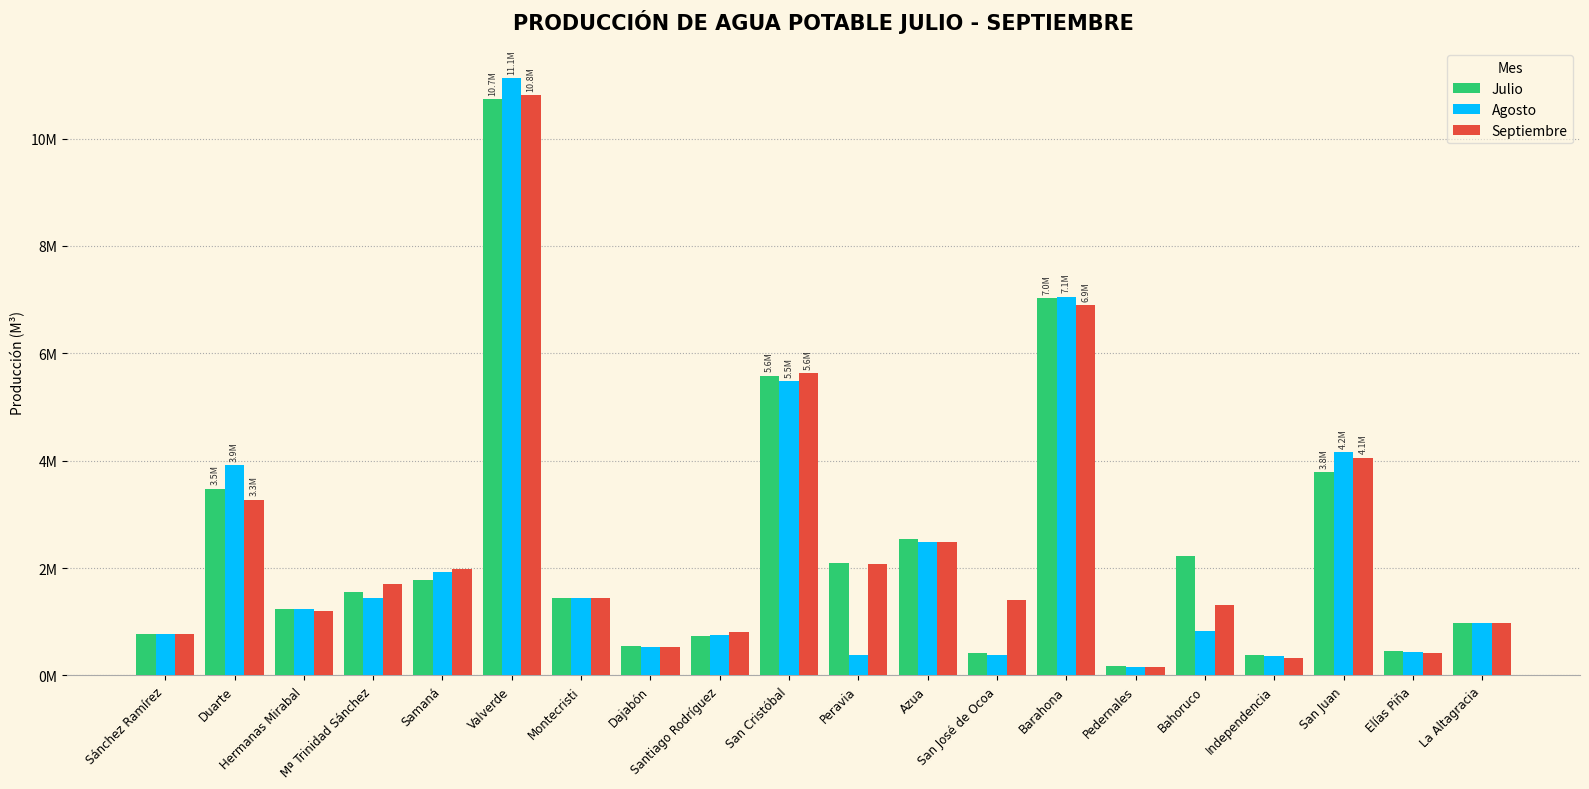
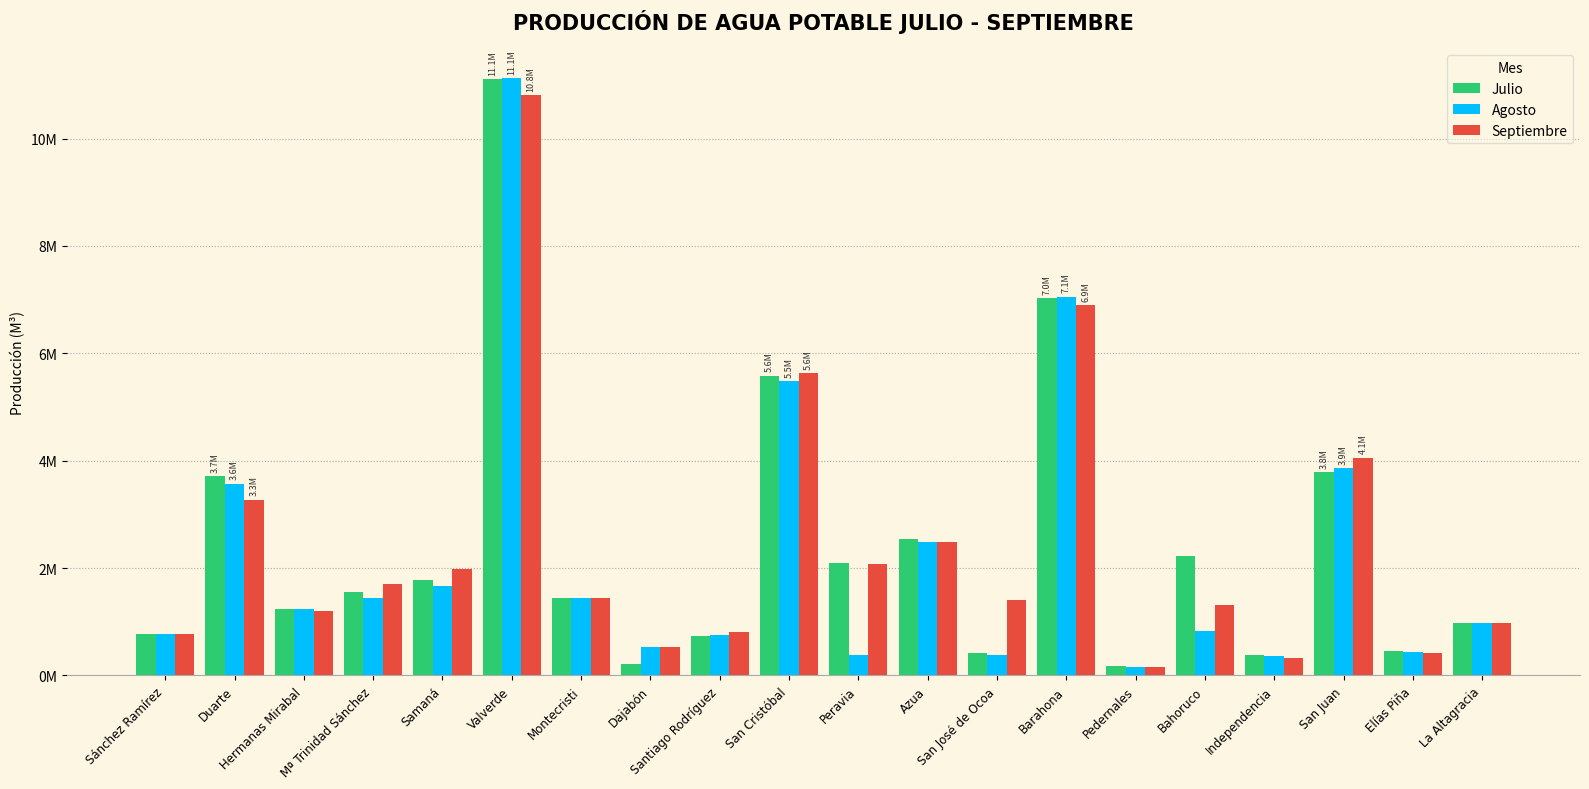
  {
    "Julio": {
-     "Duarte": "3.5M",
-     "Valverde": "10.7M",
-     "Dajabón": "500000",
+     "Duarte": "3.7M",
+     "Valverde": "11.1M",
+     "Dajabón": "200000",
      "San Cristóbal": "5.6M",
      "Barahona": "7.0M",
      "San Juan": "3.8M"
    },
    "Agosto": {
-     "Duarte": "3.9M",
-     "Samaná": "1900000",
+     "Duarte": "3.6M",
+     "Samaná": "1700000",
      "Valverde": "11.1M",
      "San Cristóbal": "5.5M",
      "Barahona": "7.1M",
-     "San Juan": "4.2M"
+     "San Juan": "3.9M"
    },
    "Septiembre": {
      "Duarte": "3.3M",
      "Valverde": "10.8M",
      "San Cristóbal": "5.6M",
      "Barahona": "6.9M",
      "San Juan": "4.1M"
    }
  }
